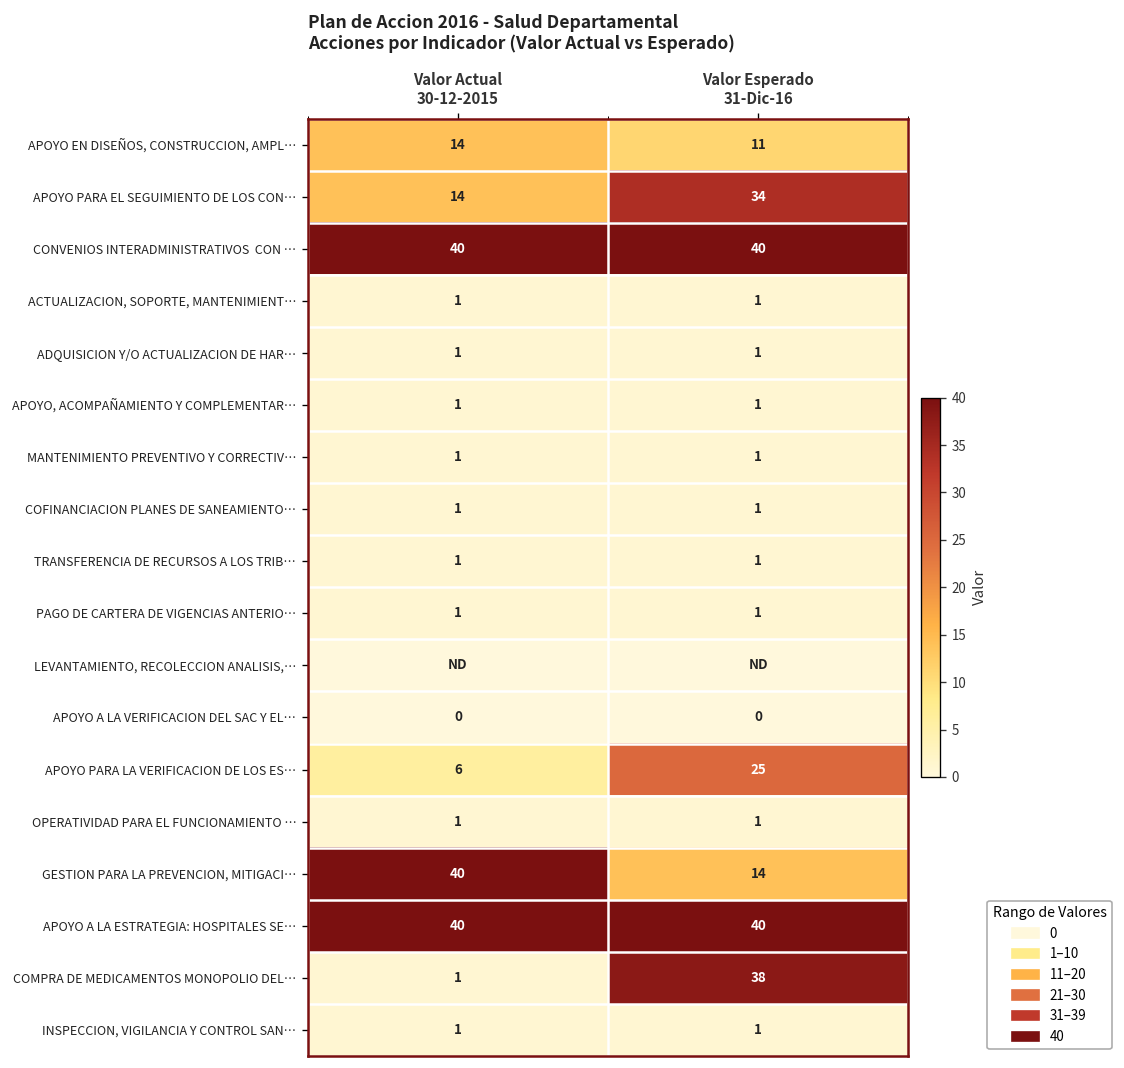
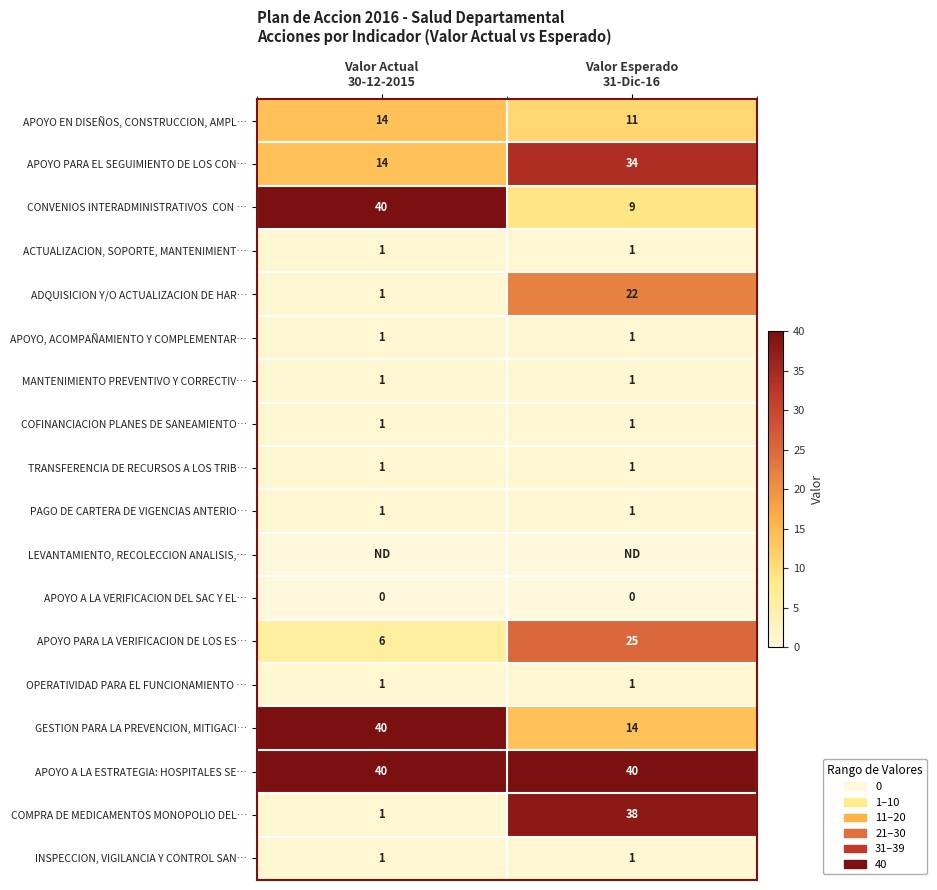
  {
    "APOYO EN DISEÑOS, CONSTRUCCION, AMPL…": {
      "Valor Actual 30-12-2015": 14,
      "Valor Esperado 31-Dic-16": 11
    },
    "APOYO PARA EL SEGUIMIENTO DE LOS CON…": {
      "Valor Actual 30-12-2015": 14,
      "Valor Esperado 31-Dic-16": 34
    },
    "CONVENIOS INTERADMINISTRATIVOS CON …": {
      "Valor Actual 30-12-2015": 40,
-     "Valor Esperado 31-Dic-16": 40
+     "Valor Esperado 31-Dic-16": 9
    },
    "ACTUALIZACION, SOPORTE, MANTENIMIENT…": {
      "Valor Actual 30-12-2015": 1,
      "Valor Esperado 31-Dic-16": 1
    },
    "ADQUISICION Y/O ACTUALIZACION DE HAR…": {
      "Valor Actual 30-12-2015": 1,
-     "Valor Esperado 31-Dic-16": 1
+     "Valor Esperado 31-Dic-16": 22
    },
    "APOYO, ACOMPAÑAMIENTO Y COMPLEMENTAR…": {
      "Valor Actual 30-12-2015": 1,
      "Valor Esperado 31-Dic-16": 1
    },
    "MANTENIMIENTO PREVENTIVO Y CORRECTIV…": {
      "Valor Actual 30-12-2015": 1,
      "Valor Esperado 31-Dic-16": 1
    },
    "COFINANCIACION PLANES DE SANEAMIENTO…": {
      "Valor Actual 30-12-2015": 1,
      "Valor Esperado 31-Dic-16": 1
    },
    "TRANSFERENCIA DE RECURSOS A LOS TRIB…": {
      "Valor Actual 30-12-2015": 1,
      "Valor Esperado 31-Dic-16": 1
    },
    "PAGO DE CARTERA DE VIGENCIAS ANTERIO…": {
      "Valor Actual 30-12-2015": 1,
      "Valor Esperado 31-Dic-16": 1
    },
    "APOYO A LA VERIFICACION DEL SAC Y EL…": {
      "Valor Actual 30-12-2015": 0,
      "Valor Esperado 31-Dic-16": 0
    },
    "APOYO PARA LA VERIFICACION DE LOS ES…": {
      "Valor Actual 30-12-2015": 6,
      "Valor Esperado 31-Dic-16": 25
    },
    "OPERATIVIDAD PARA EL FUNCIONAMIENTO …": {
      "Valor Actual 30-12-2015": 1,
      "Valor Esperado 31-Dic-16": 1
    },
    "GESTION PARA LA PREVENCION, MITIGACI…": {
      "Valor Actual 30-12-2015": 40,
      "Valor Esperado 31-Dic-16": 14
    },
    "APOYO A LA ESTRATEGIA: HOSPITALES SE…": {
      "Valor Actual 30-12-2015": 40,
      "Valor Esperado 31-Dic-16": 40
    },
    "COMPRA DE MEDICAMENTOS MONOPOLIO DEL…": {
      "Valor Actual 30-12-2015": 1,
      "Valor Esperado 31-Dic-16": 38
    },
    "INSPECCION, VIGILANCIA Y CONTROL SAN…": {
      "Valor Actual 30-12-2015": 1,
      "Valor Esperado 31-Dic-16": 1
    }
  }
